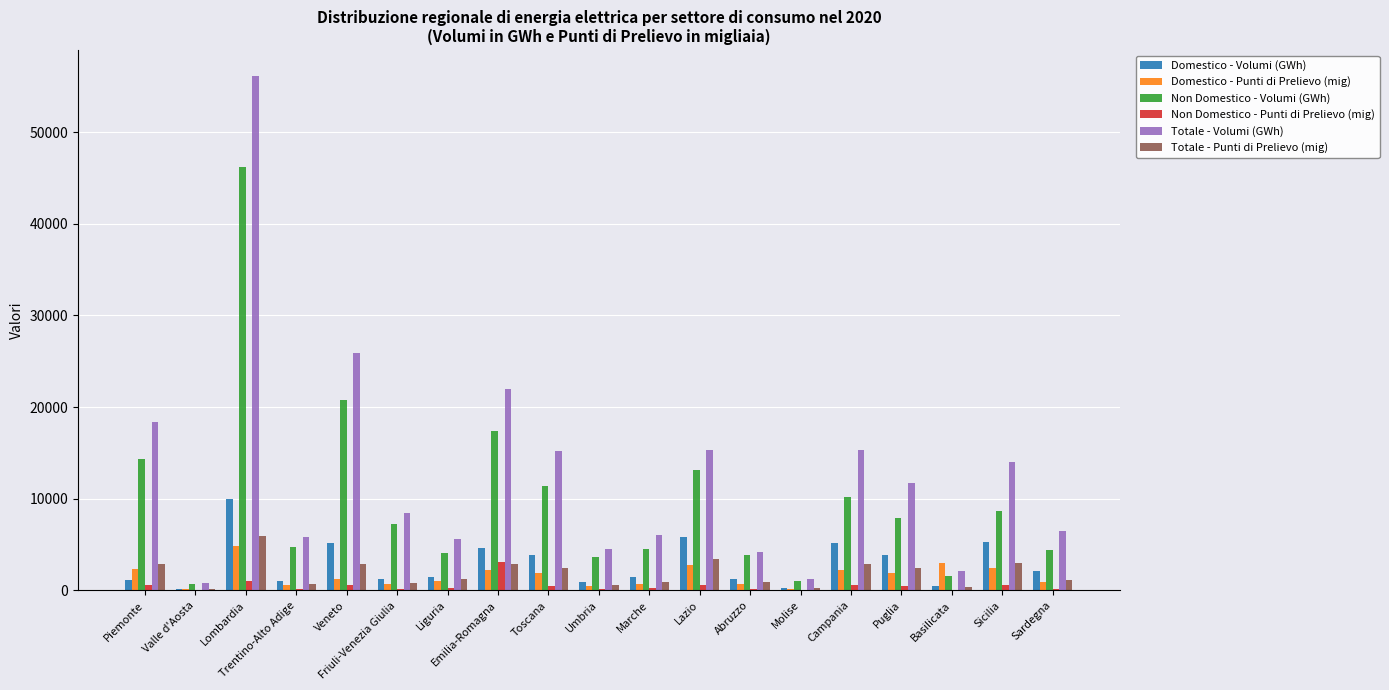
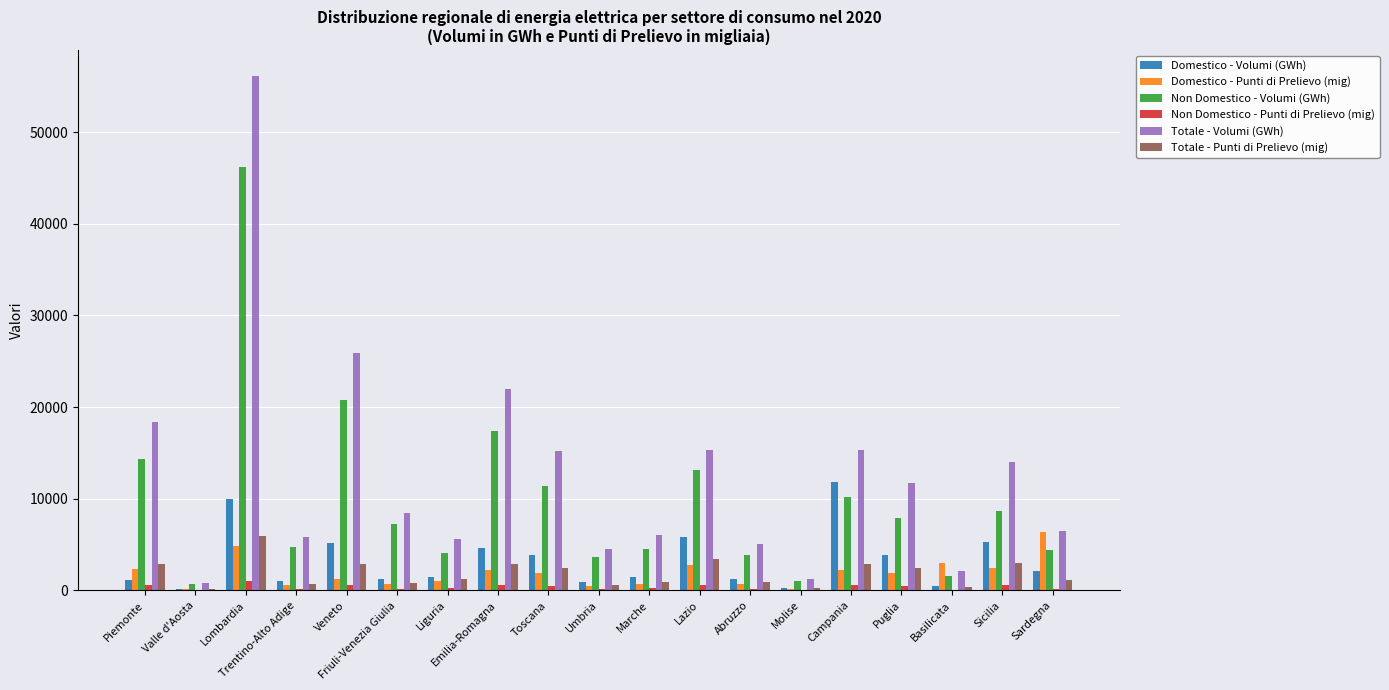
  {
    "Domestico - Volumi (GWh)": {
      "Piemonte": 1000,
      "Lombardia": 10000,
      "Trentino-Alto Adige": 1000,
      "Veneto": 5000,
      "Friuli-Venezia Giulia": 1000,
      "Liguria": 2000,
      "Emilia-Romagna": 5000,
      "Toscana": 4000,
      "Umbria": 1000,
      "Marche": 1000,
      "Lazio": 6000,
      "Abruzzo": 1000,
-     "Campania": 5000,
+     "Campania": 12000,
      "Puglia": 4000,
      "Basilicata": 0,
      "Sicilia": 5000,
      "Sardegna": 2000
    },
    "Domestico - Punti di Prelievo (mig)": {
      "Piemonte": 2000,
      "Lombardia": 5000,
      "Trentino-Alto Adige": 1000,
      "Veneto": 1000,
      "Friuli-Venezia Giulia": 1000,
      "Liguria": 1000,
      "Emilia-Romagna": 2000,
      "Toscana": 2000,
      "Umbria": 0,
      "Marche": 1000,
      "Lazio": 3000,
      "Abruzzo": 1000,
      "Campania": 2000,
      "Puglia": 2000,
      "Basilicata": 3000,
      "Sicilia": 2000,
-     "Sardegna": 1000
+     "Sardegna": 6000
    },
    "Non Domestico - Volumi (GWh)": {
      "Piemonte": 14000,
      "Valle d'Aosta": 1000,
      "Lombardia": 46000,
      "Trentino-Alto Adige": 5000,
      "Veneto": 21000,
      "Friuli-Venezia Giulia": 7000,
      "Liguria": 4000,
      "Emilia-Romagna": 17000,
      "Toscana": 11000,
      "Umbria": 4000,
      "Marche": 5000,
      "Lazio": 13000,
      "Abruzzo": 4000,
      "Molise": 1000,
      "Campania": 10000,
      "Puglia": 8000,
      "Basilicata": 2000,
      "Sicilia": 9000,
      "Sardegna": 4000
    },
    "Non Domestico - Punti di Prelievo (mig)": {
      "Piemonte": 1000,
      "Lombardia": 1000,
      "Veneto": 1000,
-     "Emilia-Romagna": 3000,
+     "Emilia-Romagna": 1000,
      "Toscana": 1000,
      "Lazio": 1000,
      "Campania": 1000,
      "Puglia": 0,
      "Sicilia": 1000
    },
    "Totale - Volumi (GWh)": {
      "Piemonte": 18000,
      "Valle d'Aosta": 1000,
      "Lombardia": 56000,
      "Trentino-Alto Adige": 6000,
      "Veneto": 26000,
      "Friuli-Venezia Giulia": 8000,
      "Liguria": 6000,
      "Emilia-Romagna": 22000,
      "Toscana": 15000,
      "Umbria": 5000,
      "Marche": 6000,
      "Lazio": 15000,
-     "Abruzzo": 4000,
+     "Abruzzo": 5000,
      "Molise": 1000,
      "Campania": 15000,
      "Puglia": 12000,
      "Basilicata": 2000,
      "Sicilia": 14000,
      "Sardegna": 6000
    },
    "Totale - Punti di Prelievo (mig)": {
      "Piemonte": 3000,
      "Lombardia": 6000,
      "Trentino-Alto Adige": 1000,
      "Veneto": 3000,
      "Friuli-Venezia Giulia": 1000,
      "Liguria": 1000,
      "Emilia-Romagna": 3000,
      "Toscana": 2000,
      "Umbria": 1000,
      "Marche": 1000,
      "Lazio": 3000,
      "Abruzzo": 1000,
      "Campania": 3000,
      "Puglia": 2000,
      "Basilicata": 0,
      "Sicilia": 3000,
      "Sardegna": 1000
    }
  }
